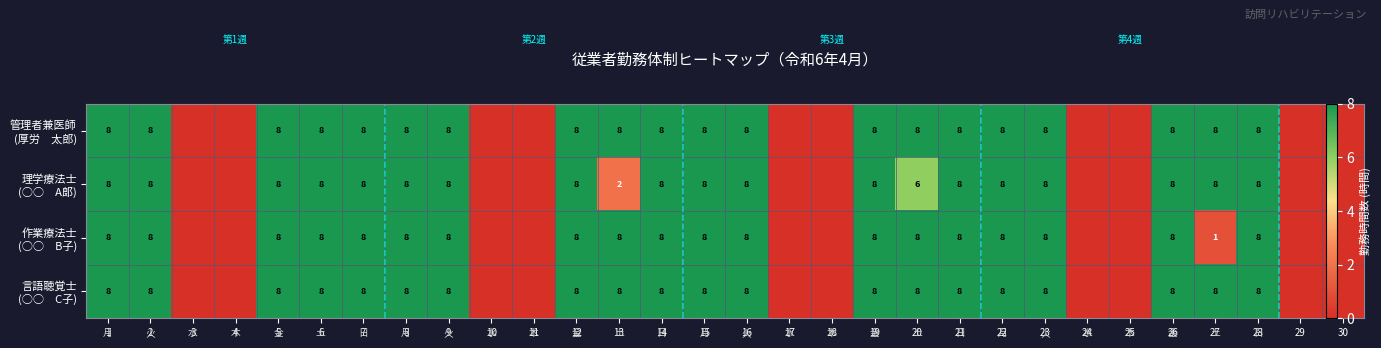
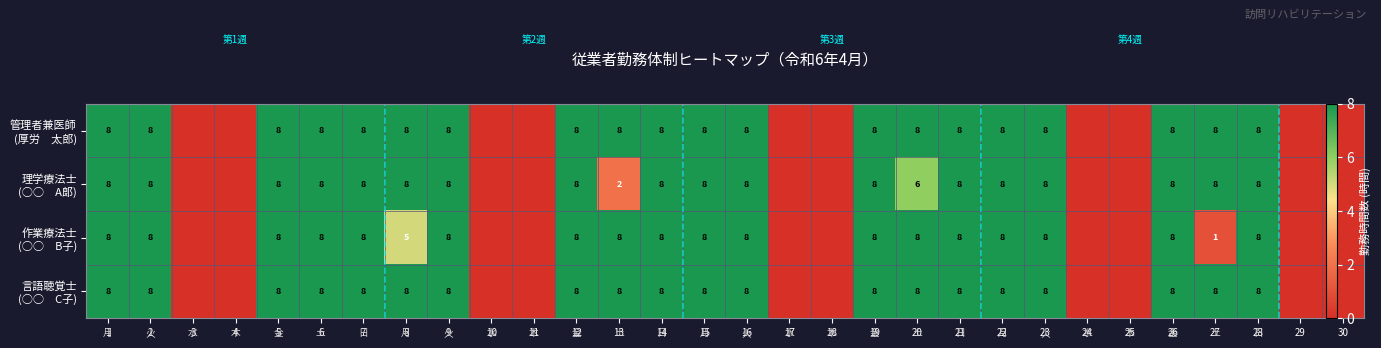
  {
    "管理者兼医師 (厚労 太郎)": {
      "1": 8,
      "2": 8,
      "5": 8,
      "6": 8,
      "7": 8,
      "8": 8,
      "9": 8,
      "12": 8,
      "13": 8,
      "14": 8,
      "15": 8,
      "16": 8,
      "19": 8,
      "20": 8,
      "21": 8,
      "22": 8,
      "23": 8,
      "26": 8,
      "27": 8,
      "28": 8
    },
    "理学療法士 (○○ A郞)": {
      "1": 8,
      "2": 8,
      "5": 8,
      "6": 8,
      "7": 8,
      "8": 8,
      "9": 8,
      "12": 8,
      "13": 2,
      "14": 8,
      "15": 8,
      "16": 8,
      "19": 8,
      "20": 6,
      "21": 8,
      "22": 8,
      "23": 8,
      "26": 8,
      "27": 8,
      "28": 8
    },
    "作業療法士 (○○ B子)": {
      "1": 8,
      "2": 8,
      "5": 8,
      "6": 8,
      "7": 8,
-     "8": 8,
+     "8": 5,
      "9": 8,
      "12": 8,
      "13": 8,
      "14": 8,
      "15": 8,
      "16": 8,
      "19": 8,
      "20": 8,
      "21": 8,
      "22": 8,
      "23": 8,
      "26": 8,
      "27": 1,
      "28": 8
    },
    "言語聴覚士 (○○ C子)": {
      "1": 8,
      "2": 8,
      "5": 8,
      "6": 8,
      "7": 8,
      "8": 8,
      "9": 8,
      "12": 8,
      "13": 8,
      "14": 8,
      "15": 8,
      "16": 8,
      "19": 8,
      "20": 8,
      "21": 8,
      "22": 8,
      "23": 8,
      "26": 8,
      "27": 8,
      "28": 8
    }
  }
